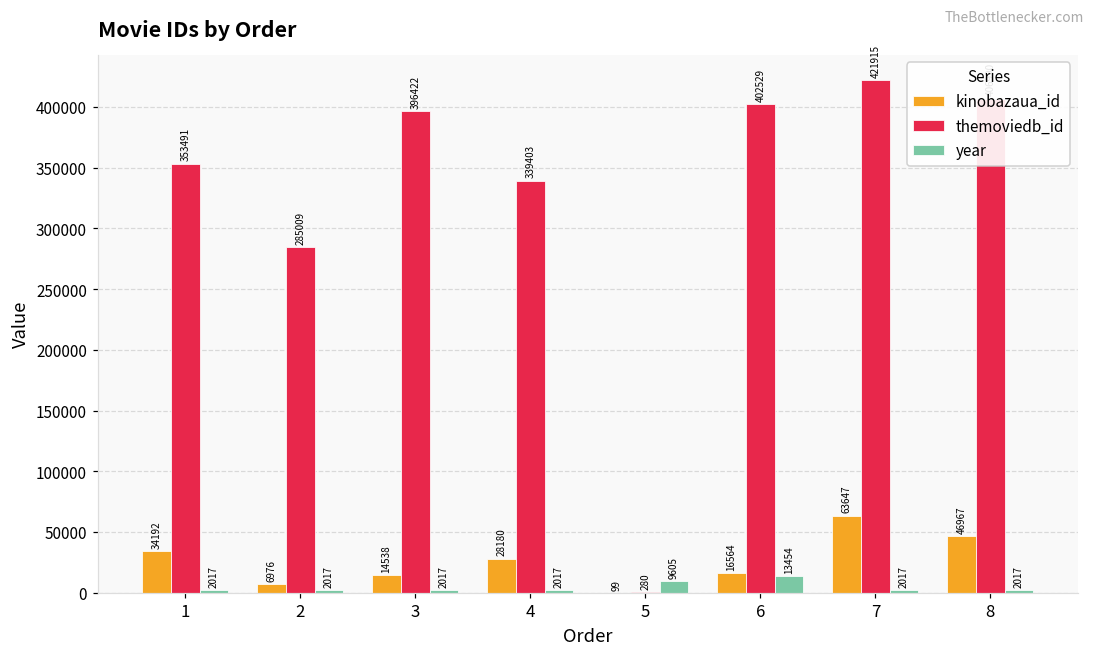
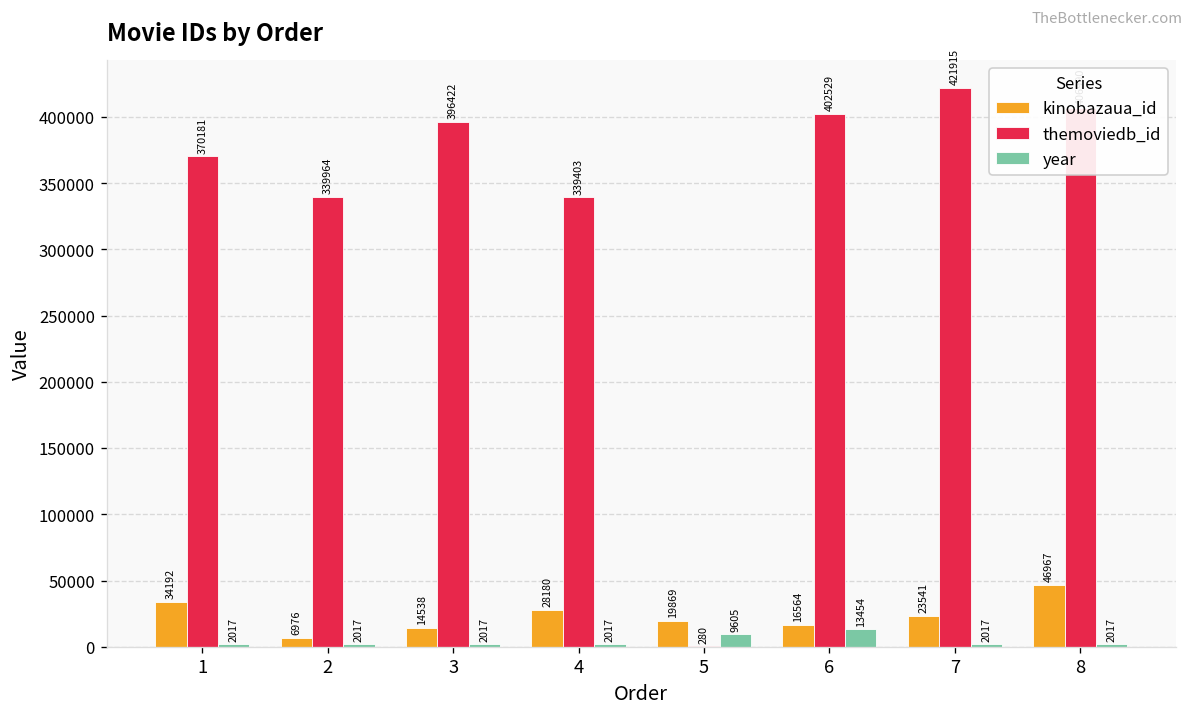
  {
    "kinobazaua_id": {
      "1": 34192,
      "2": 6976,
      "3": 14538,
      "4": 28180,
-     "5": 99,
+     "5": 19869,
      "6": 16564,
-     "7": 63647,
+     "7": 23541,
      "8": 46967
    },
    "themoviedb_id": {
-     "1": 353491,
-     "2": 285009,
+     "1": 370181,
+     "2": 339964,
      "3": 396422,
      "4": 339403,
      "5": 280,
      "6": 402529,
      "7": 421915
    },
    "year": {
      "1": 2017,
      "2": 2017,
      "3": 2017,
      "4": 2017,
      "5": 9605,
      "6": 13454,
      "7": 2017,
      "8": 2017
    }
  }
